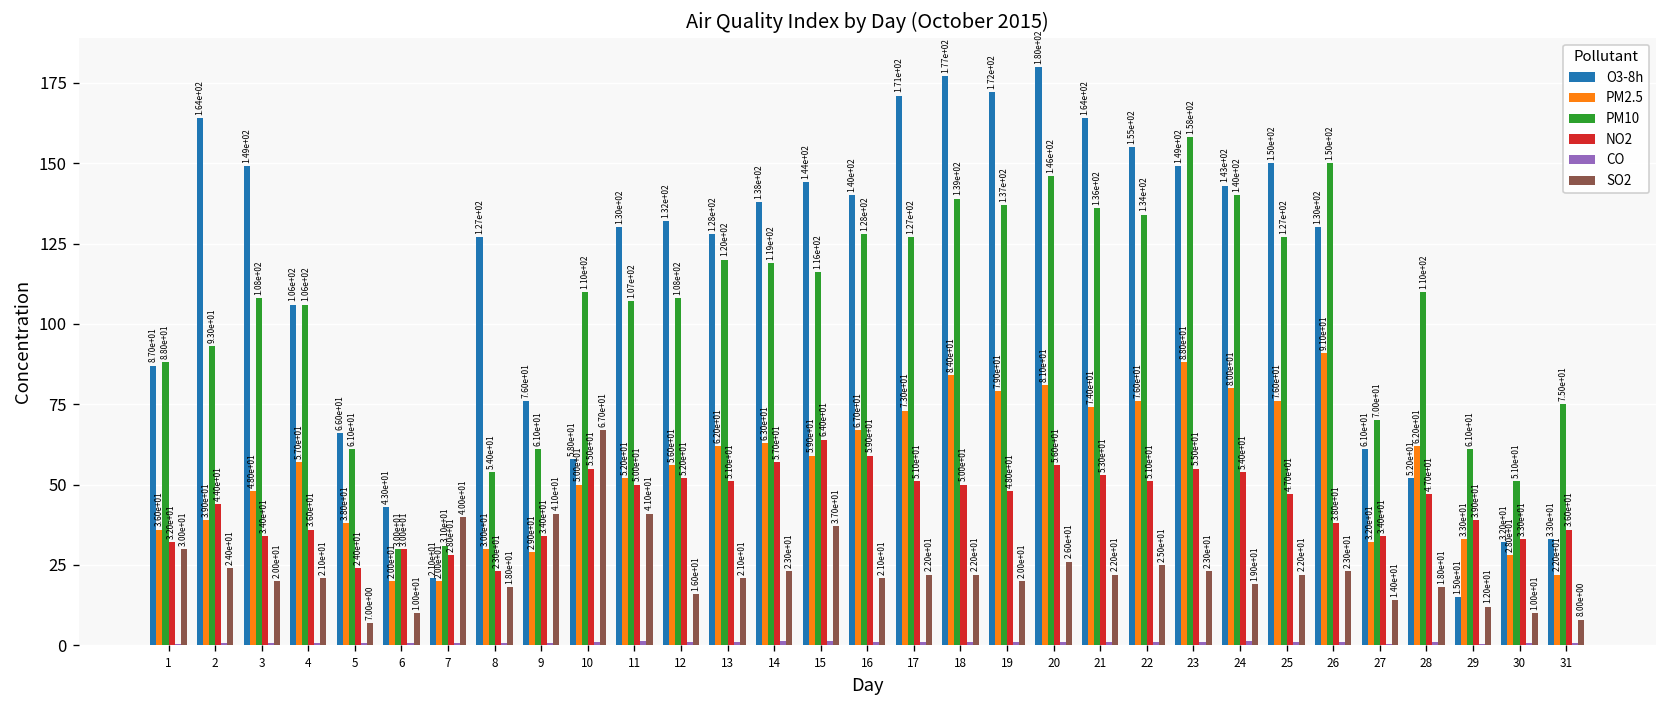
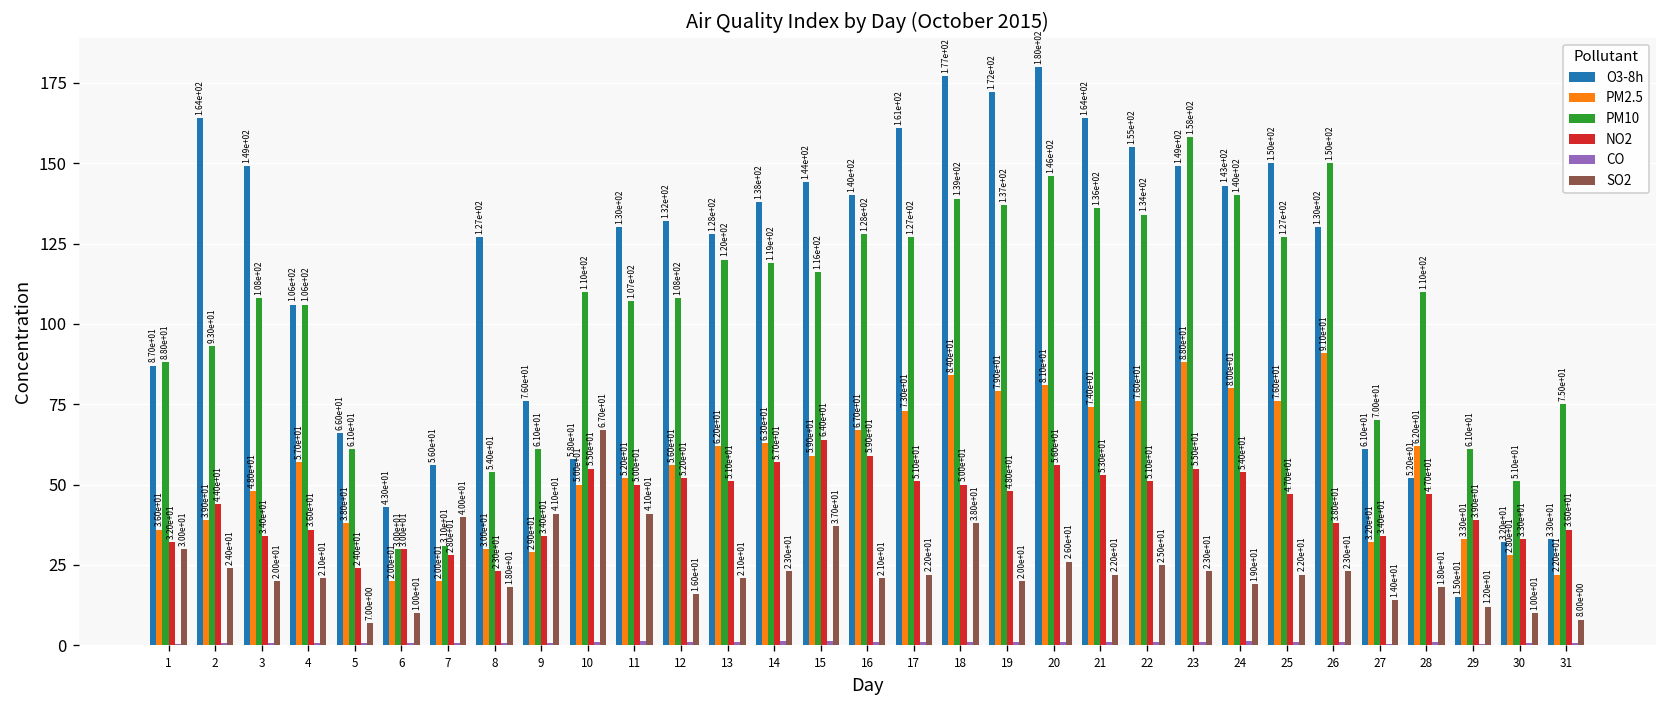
  {
    "O3-8h": {
      "1": "8.70e+01",
      "2": "1.64e+02",
      "3": "1.49e+02",
      "4": "1.06e+02",
      "5": "6.60e+01",
      "6": "4.30e+01",
-     "7": "2.10e+01",
+     "7": "5.60e+01",
      "8": "1.27e+02",
      "9": "7.60e+01",
      "10": "5.80e+01",
      "11": "1.30e+02",
      "12": "1.32e+02",
      "13": "1.28e+02",
      "14": "1.38e+02",
      "15": "1.44e+02",
      "16": "1.40e+02",
-     "17": "1.71e+02",
+     "17": "1.61e+02",
      "18": "1.77e+02",
      "19": "1.72e+02",
      "20": "1.80e+02",
      "21": "1.64e+02",
      "22": "1.55e+02",
      "23": "1.49e+02",
      "24": "1.43e+02",
      "25": "1.50e+02",
      "26": "1.30e+02",
      "27": "6.10e+01",
      "28": "5.20e+01",
      "29": "1.50e+01",
      "31": "3.30e+01"
    },
    "PM2.5": {
      "1": "3.60e+01",
      "2": "3.90e+01",
      "3": "4.80e+01",
      "4": "5.70e+01",
      "5": "3.80e+01",
      "6": "2.00e+01",
      "8": "3.00e+01",
      "9": "2.90e+01",
      "10": "5.00e+01",
      "11": "5.20e+01",
      "12": "5.60e+01",
      "13": "6.20e+01",
      "14": "6.30e+01",
      "15": "5.90e+01",
      "16": "6.70e+01",
      "17": "7.30e+01",
      "18": "8.40e+01",
      "19": "7.90e+01",
      "20": "8.10e+01",
      "21": "7.40e+01",
      "22": "7.60e+01",
      "23": "8.80e+01",
      "24": "8.00e+01",
      "25": "7.60e+01",
      "26": "9.10e+01",
      "27": "3.20e+01",
      "28": "6.20e+01",
      "29": "3.30e+01",
      "31": "2.20e+01"
    },
    "PM10": {
      "1": "8.80e+01",
      "2": "9.30e+01",
      "3": "1.08e+02",
      "4": "1.06e+02",
      "5": "6.10e+01",
      "8": "5.40e+01",
      "9": "6.10e+01",
      "10": "1.10e+02",
      "11": "1.07e+02",
      "12": "1.08e+02",
      "13": "1.20e+02",
      "14": "1.19e+02",
      "15": "1.16e+02",
      "16": "1.28e+02",
      "17": "1.27e+02",
      "18": "1.39e+02",
      "19": "1.37e+02",
      "20": "1.46e+02",
      "21": "1.36e+02",
      "22": "1.34e+02",
      "23": "1.58e+02",
      "24": "1.40e+02",
      "25": "1.27e+02",
      "26": "1.50e+02",
      "27": "7.00e+01",
      "28": "1.10e+02",
      "29": "6.10e+01",
      "30": "5.10e+01",
      "31": "7.50e+01"
    },
    "NO2": {
      "1": "3.20e+01",
      "2": "4.40e+01",
      "3": "3.40e+01",
      "4": "3.60e+01",
      "5": "2.40e+01",
      "8": "2.30e+01",
      "9": "3.40e+01",
      "10": "5.50e+01",
      "11": "5.00e+01",
      "12": "5.20e+01",
      "13": "5.10e+01",
      "14": "5.70e+01",
      "15": "6.40e+01",
      "16": "5.90e+01",
      "17": "5.10e+01",
      "18": "5.00e+01",
      "19": "4.80e+01",
      "20": "5.60e+01",
      "21": "5.30e+01",
      "22": "5.10e+01",
      "23": "5.50e+01",
      "24": "5.40e+01",
      "25": "4.70e+01",
      "26": "3.80e+01",
      "27": "3.40e+01",
      "28": "4.70e+01",
      "29": "3.90e+01",
      "30": "3.30e+01",
      "31": "3.60e+01"
    },
    "CO": {
      "10": "1",
      "11": "1",
      "12": "1",
      "14": "1",
      "15": "1",
      "16": "1",
      "17": "1",
      "18": "1",
      "20": "1",
      "23": "1",
      "24": "1",
      "25": "1",
      "26": "1"
    },
    "SO2": {
      "1": "3.00e+01",
      "2": "2.40e+01",
      "3": "2.00e+01",
      "4": "2.10e+01",
      "5": "7.00e+00",
      "6": "1.00e+01",
      "7": "4.00e+01",
      "8": "1.80e+01",
      "9": "4.10e+01",
      "10": "6.70e+01",
      "11": "4.10e+01",
      "12": "1.60e+01",
      "13": "2.10e+01",
      "14": "2.30e+01",
      "15": "3.70e+01",
      "16": "2.10e+01",
      "17": "2.20e+01",
-     "18": "2.20e+01",
+     "18": "3.80e+01",
      "19": "2.00e+01",
      "20": "2.60e+01",
      "21": "2.20e+01",
      "22": "2.50e+01",
      "23": "2.30e+01",
      "24": "1.90e+01",
      "25": "2.20e+01",
      "26": "2.30e+01",
      "27": "1.40e+01",
      "28": "1.80e+01",
      "29": "1.20e+01",
      "30": "1.00e+01",
      "31": "8.00e+00"
    }
  }
